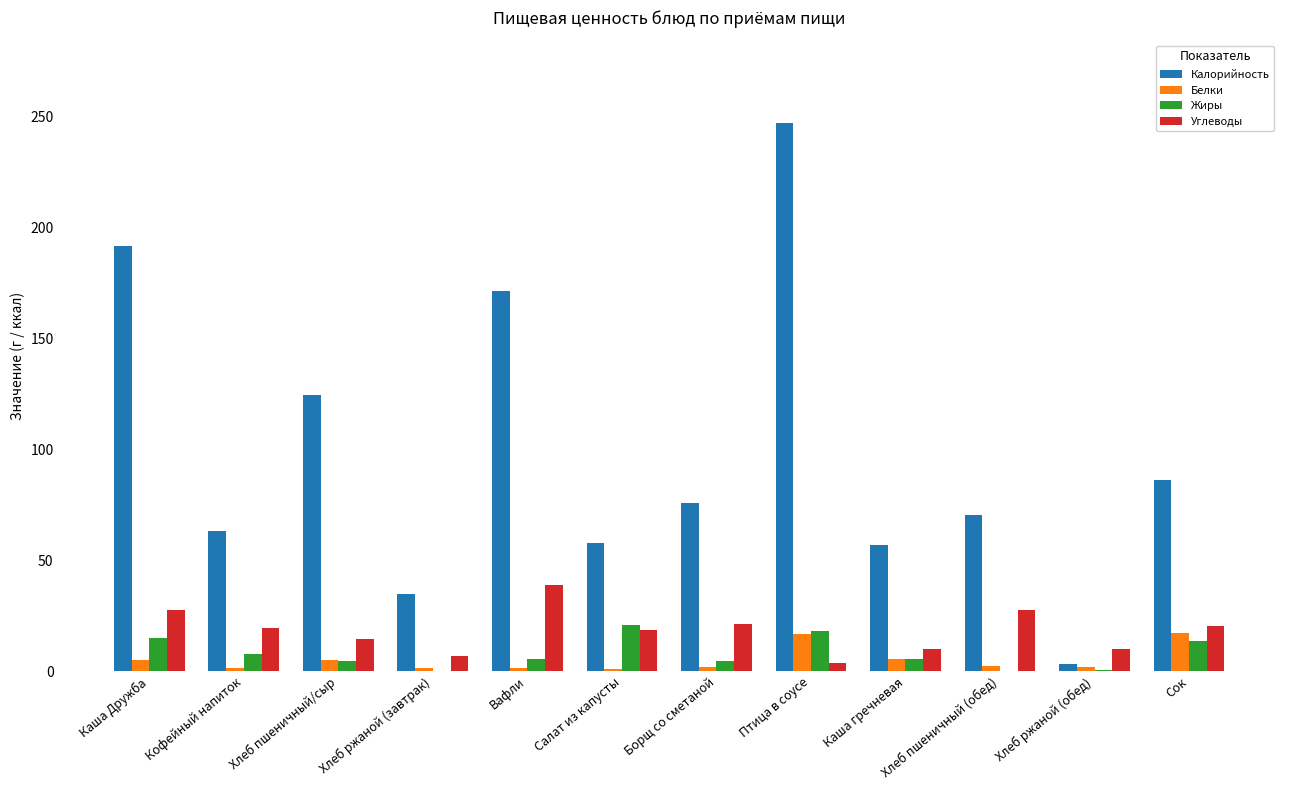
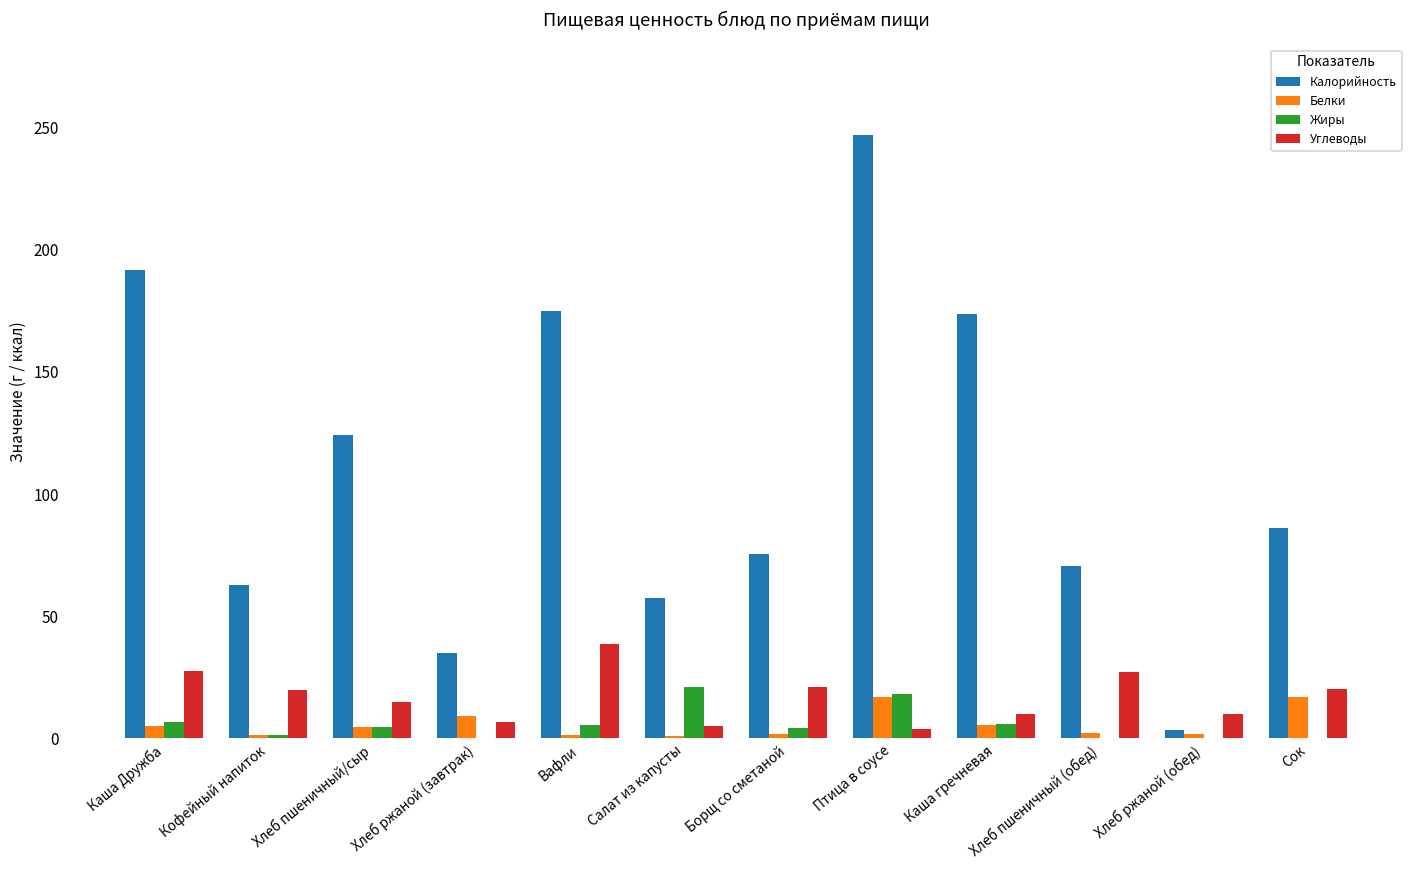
  {
    "Калорийность": {
      "Каша Дружба": 192,
      "Кофейный напиток": 63,
      "Хлеб пшеничный/сыр": 124,
      "Хлеб ржаной (завтрак)": 35,
-     "Вафли": 171,
+     "Вафли": 175,
      "Салат из капусты": 58,
      "Борщ со сметаной": 76,
      "Птица в соусе": 247,
-     "Каша гречневая": 57,
+     "Каша гречневая": 174,
      "Хлеб пшеничный (обед)": 71,
      "Хлеб ржаной (обед)": 3,
      "Сок": 86
    },
    "Белки": {
      "Каша Дружба": 5,
      "Кофейный напиток": 1,
      "Хлеб пшеничный/сыр": 5,
-     "Хлеб ржаной (завтрак)": 1,
+     "Хлеб ржаной (завтрак)": 9,
      "Вафли": 1,
      "Борщ со сметаной": 2,
      "Птица в соусе": 17,
      "Каша гречневая": 6,
      "Хлеб пшеничный (обед)": 2,
      "Хлеб ржаной (обед)": 2,
      "Сок": 17
    },
    "Жиры": {
-     "Каша Дружба": 15,
-     "Кофейный напиток": 8,
+     "Каша Дружба": 7,
+     "Кофейный напиток": 1,
      "Хлеб пшеничный/сыр": 5,
      "Вафли": 6,
      "Салат из капусты": 21,
      "Борщ со сметаной": 4,
      "Птица в соусе": 18,
      "Каша гречневая": 6,
-     "Сок": 14
+     "Сок": 0
    },
    "Углеводы": {
      "Каша Дружба": 28,
      "Кофейный напиток": 20,
      "Хлеб пшеничный/сыр": 15,
      "Хлеб ржаной (завтрак)": 7,
      "Вафли": 39,
-     "Салат из капусты": 19,
+     "Салат из капусты": 5,
      "Борщ со сметаной": 21,
      "Птица в соусе": 4,
      "Каша гречневая": 10,
      "Хлеб пшеничный (обед)": 27,
      "Хлеб ржаной (обед)": 10,
      "Сок": 20
    }
  }
